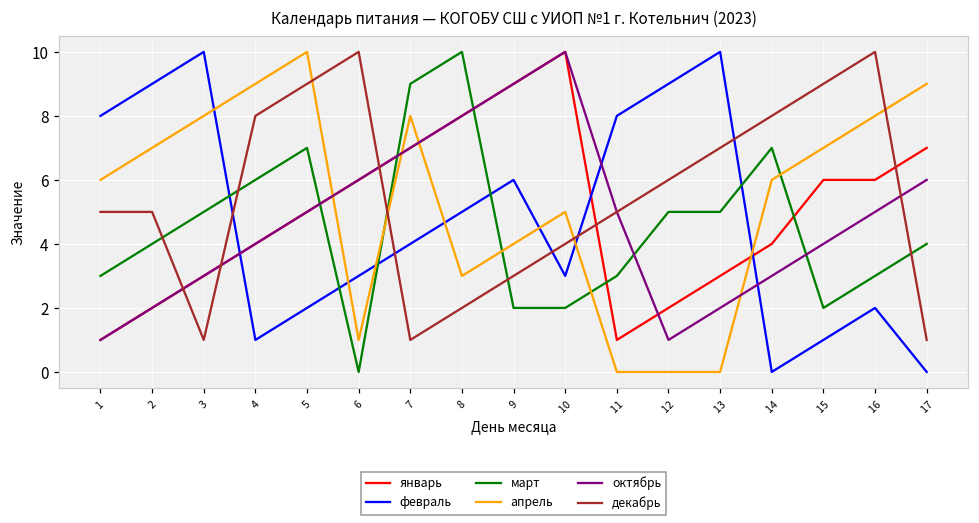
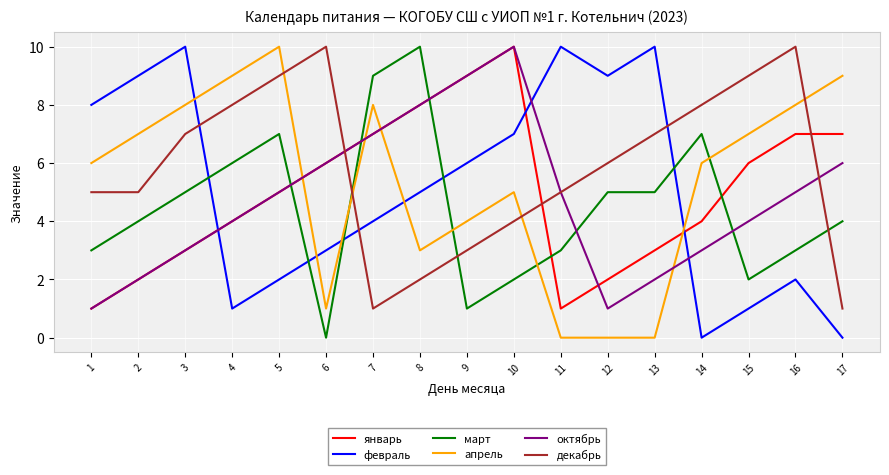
  {
    "январь": {
      "11": 1,
      "12": 2,
      "13": 3,
      "14": 4,
      "15": 6,
-     "16": 6,
+     "16": 7,
      "17": 7
    },
    "февраль": {
      "1": 8,
      "2": 9,
      "3": 10,
      "4": 1,
      "5": 2,
      "6": 3,
      "7": 4,
      "8": 5,
      "9": 6,
-     "10": 3,
-     "11": 8,
+     "10": 7,
+     "11": 10,
      "12": 9,
      "13": 10,
      "14": 0,
      "15": 1,
      "16": 2,
      "17": 0
    },
    "март": {
      "1": 3,
      "2": 4,
      "3": 5,
      "4": 6,
      "5": 7,
      "6": 0,
      "7": 9,
      "8": 10,
-     "9": 2,
+     "9": 1,
      "10": 2,
      "11": 3,
      "12": 5,
      "13": 5,
      "14": 7,
      "15": 2,
      "16": 3,
      "17": 4
    },
    "апрель": {
      "1": 6,
      "2": 7,
      "3": 8,
      "4": 9,
      "5": 10,
      "6": 1,
      "7": 8,
      "8": 3,
      "9": 4,
      "10": 5,
      "11": 0,
      "12": 0,
      "13": 0,
      "14": 6,
      "15": 7,
      "16": 8,
      "17": 9
    },
    "октябрь": {
      "12": 1,
      "13": 2,
      "14": 3,
      "15": 4,
      "16": 5,
      "17": 6
    },
    "декабрь": {
      "1": 5,
      "2": 5,
-     "3": 1,
+     "3": 7,
      "4": 8,
      "5": 9,
      "6": 10,
      "7": 1,
      "8": 2,
      "9": 3,
      "10": 4,
      "12": 6,
      "13": 7,
      "14": 8,
      "15": 9,
      "16": 10,
      "17": 1
    }
  }
